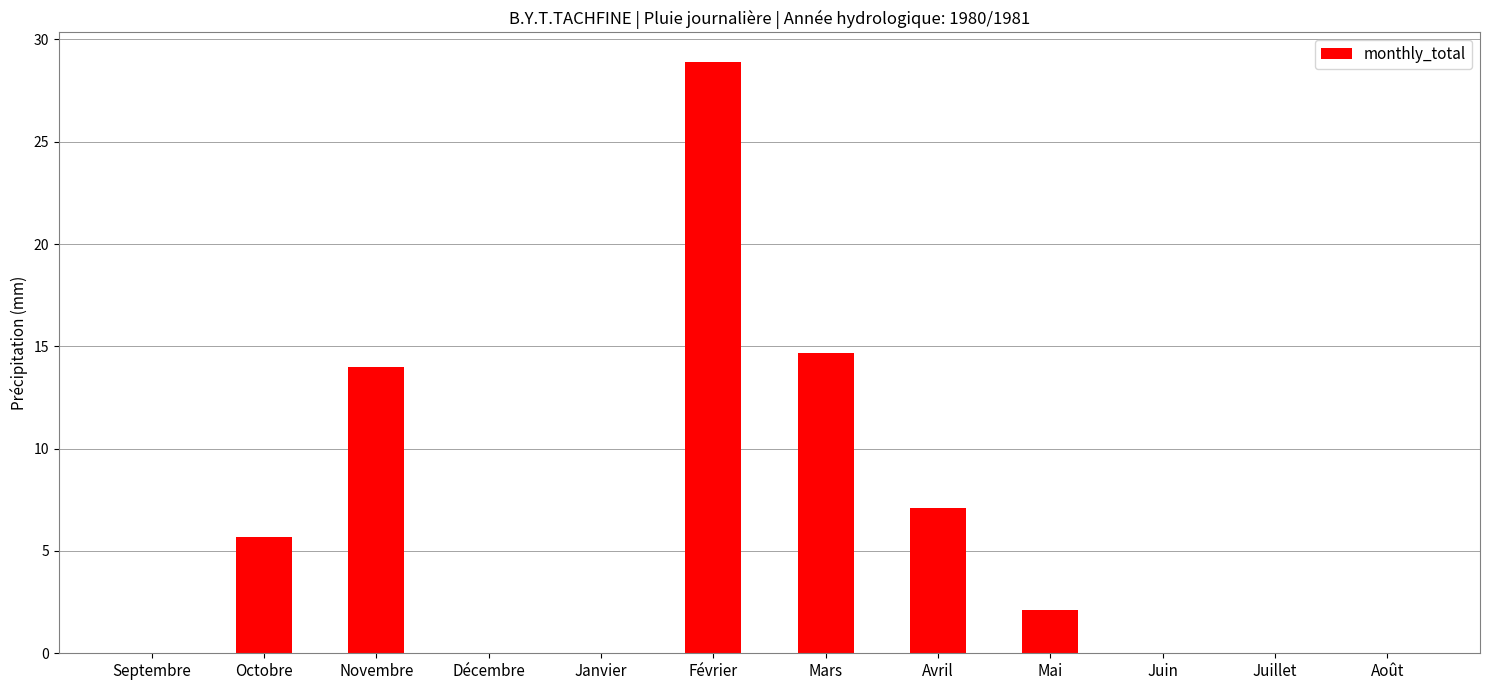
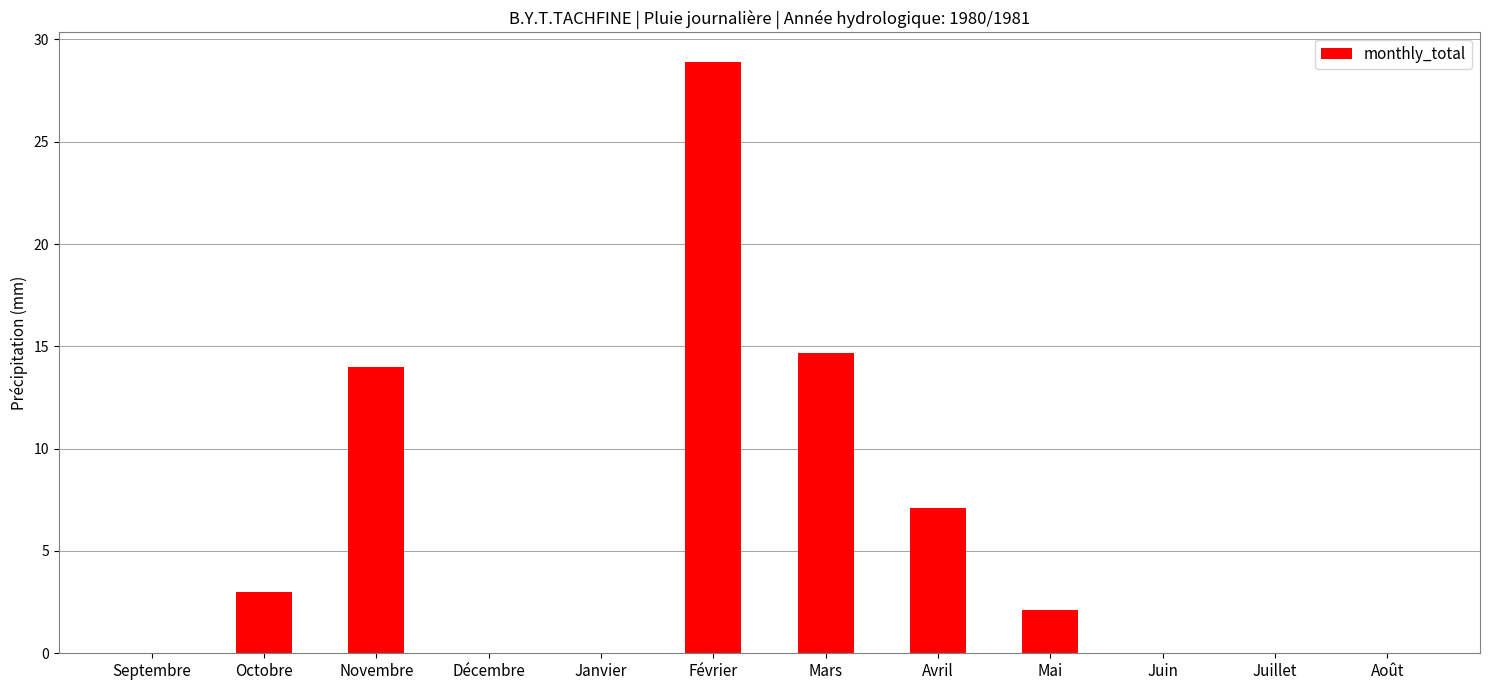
  {
    "Septembre": 0.0,
-   "Octobre": 5.7,
+   "Octobre": 3.0,
    "Novembre": 14.0,
    "Décembre": 0.0,
    "Janvier": 0.0,
    "Février": 28.9,
    "Mars": 14.7,
    "Avril": 7.1,
    "Mai": 2.1,
    "Juin": 0.0,
    "Juillet": 0.0,
    "Août": 0.0
  }
